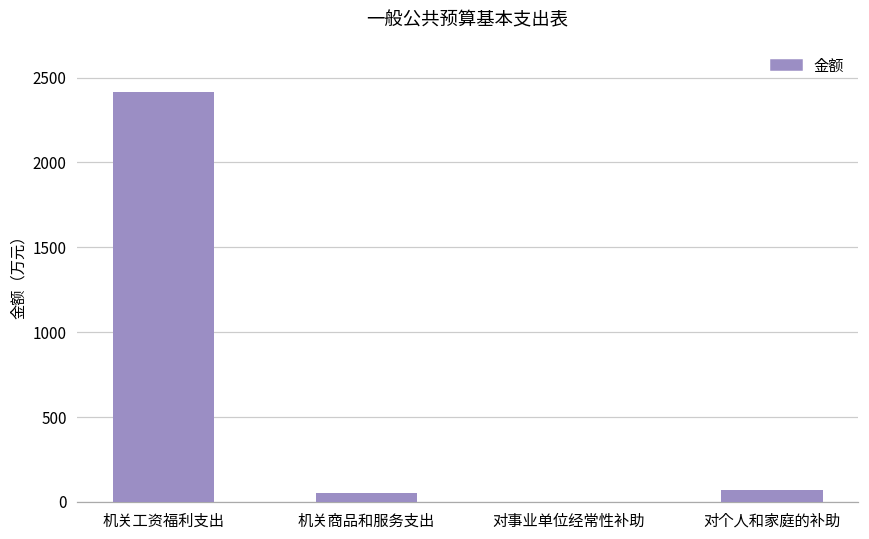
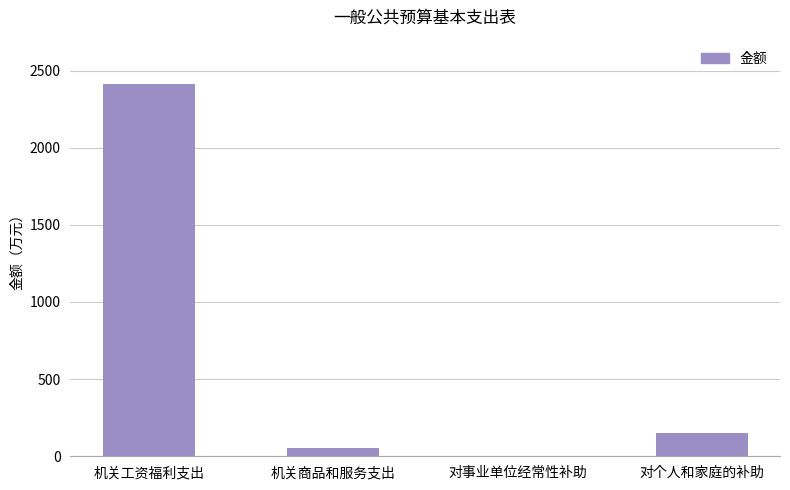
  {
    "机关工资福利支出": 2420,
    "机关商品和服务支出": 50,
    "对事业单位经常性补助": 0,
-   "对个人和家庭的补助": 70
+   "对个人和家庭的补助": 150
  }
